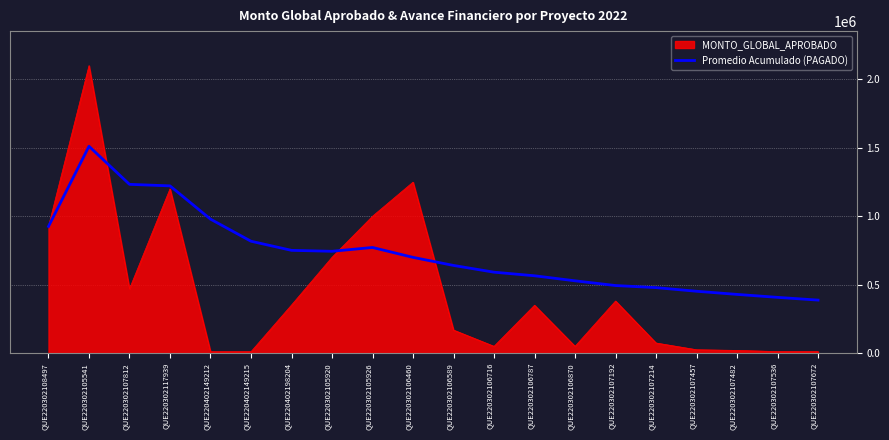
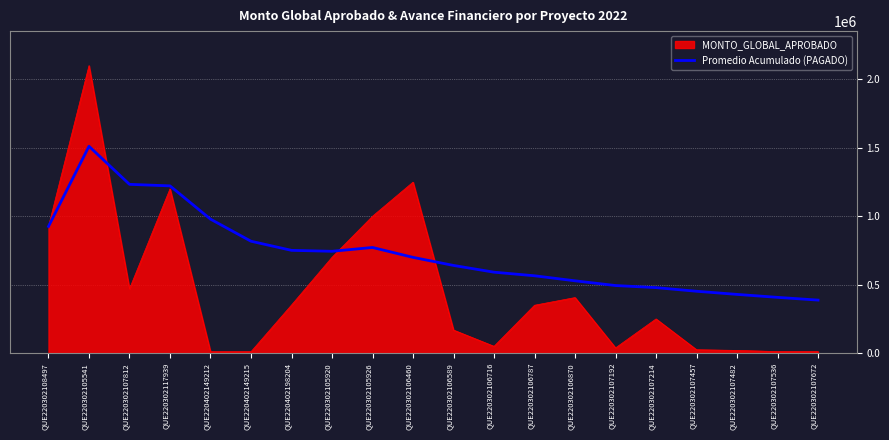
  {
    "MONTO_GLOBAL_APROBADO": {
      "QUE220302105541": 2100000,
      "QUE220302107812": 470000,
      "QUE220302117939": 1200000,
      "QUE220402149212": 10000,
      "QUE220402149215": 10000,
      "QUE220402198204": 350000,
      "QUE220302105920": 700000,
      "QUE220302105926": 1000000,
      "QUE220302106460": 1250000,
      "QUE220302106589": 170000,
      "QUE220302106716": 50000,
      "QUE220302106787": 350000,
-     "QUE220302106870": 50000,
-     "QUE220302107192": 380000,
-     "QUE220302107214": 70000,
+     "QUE220302106870": 410000,
+     "QUE220302107192": 40000,
+     "QUE220302107214": 250000,
      "QUE220302107457": 30000,
      "QUE220302107482": 20000,
      "QUE220302107536": 10000,
      "QUE220302107672": 10000
    },
    "Promedio Acumulado (PAGADO)": {
      "QUE220302105541": 1510000,
      "QUE220302107812": 1230000,
      "QUE220302117939": 1220000,
      "QUE220402149212": 980000,
      "QUE220402149215": 820000,
      "QUE220402198204": 750000,
      "QUE220302105920": 740000,
      "QUE220302105926": 770000,
      "QUE220302106460": 700000,
      "QUE220302106589": 640000,
      "QUE220302106716": 590000,
      "QUE220302106787": 570000,
      "QUE220302106870": 530000,
      "QUE220302107192": 490000,
      "QUE220302107214": 480000,
      "QUE220302107457": 450000,
      "QUE220302107482": 430000,
      "QUE220302107536": 410000,
      "QUE220302107672": 390000
    }
  }
